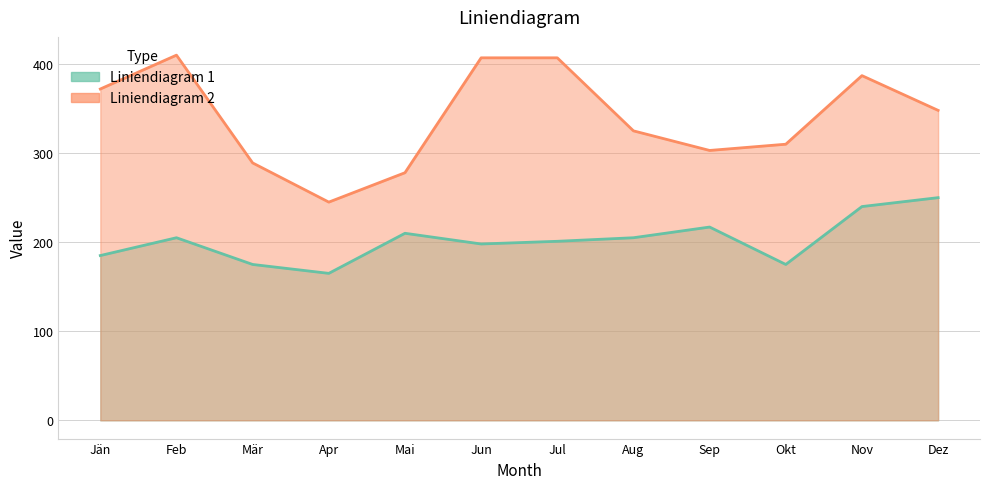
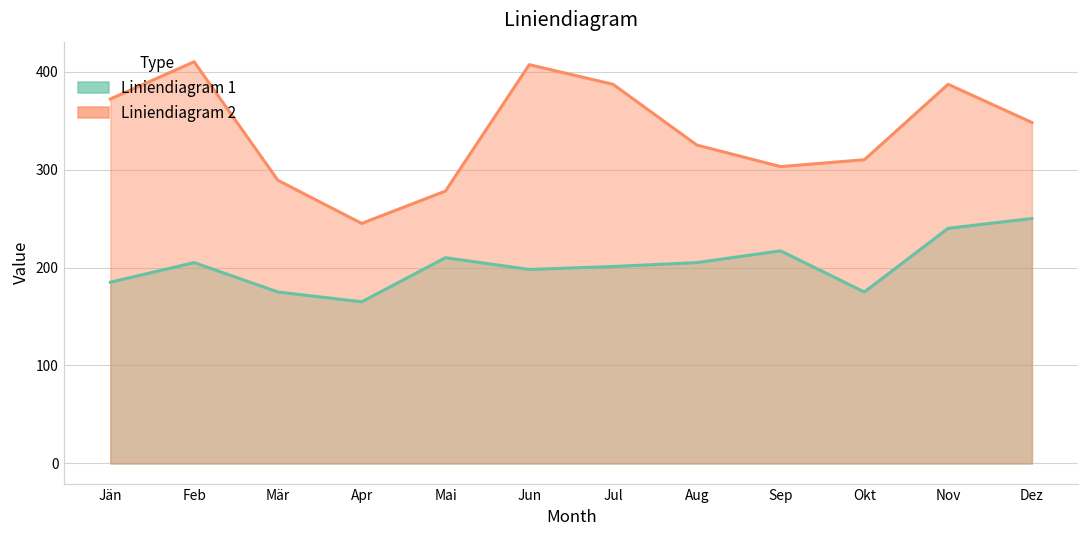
  {
    "Liniendiagram 1": {
      "Jän": 190,
      "Feb": 210,
      "Mär": 180,
      "Apr": 170,
      "Mai": 210,
      "Jun": 200,
      "Jul": 200,
      "Aug": 210,
      "Sep": 220,
      "Okt": 180,
      "Nov": 240,
      "Dez": 250
    },
    "Liniendiagram 2": {
      "Jän": 370,
      "Feb": 410,
      "Mär": 290,
      "Apr": 250,
      "Mai": 280,
      "Jun": 410,
-     "Jul": 410,
+     "Jul": 390,
      "Aug": 330,
      "Sep": 300,
      "Okt": 310,
      "Nov": 390,
      "Dez": 350
    }
  }
